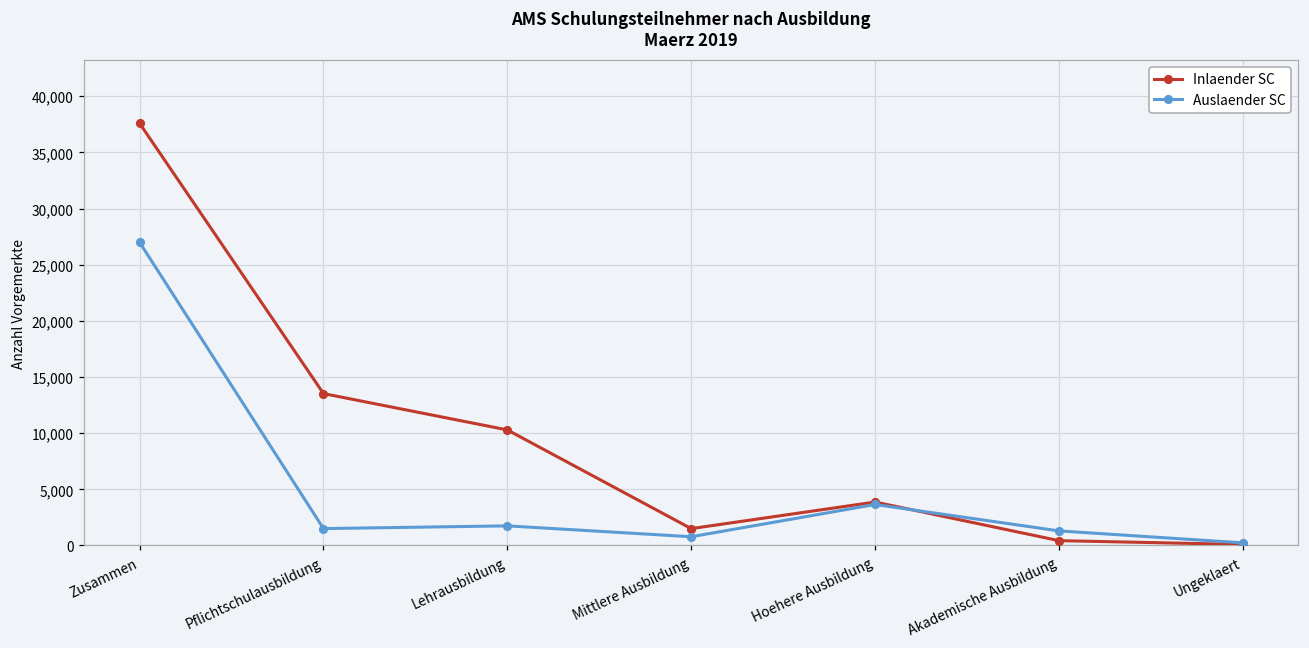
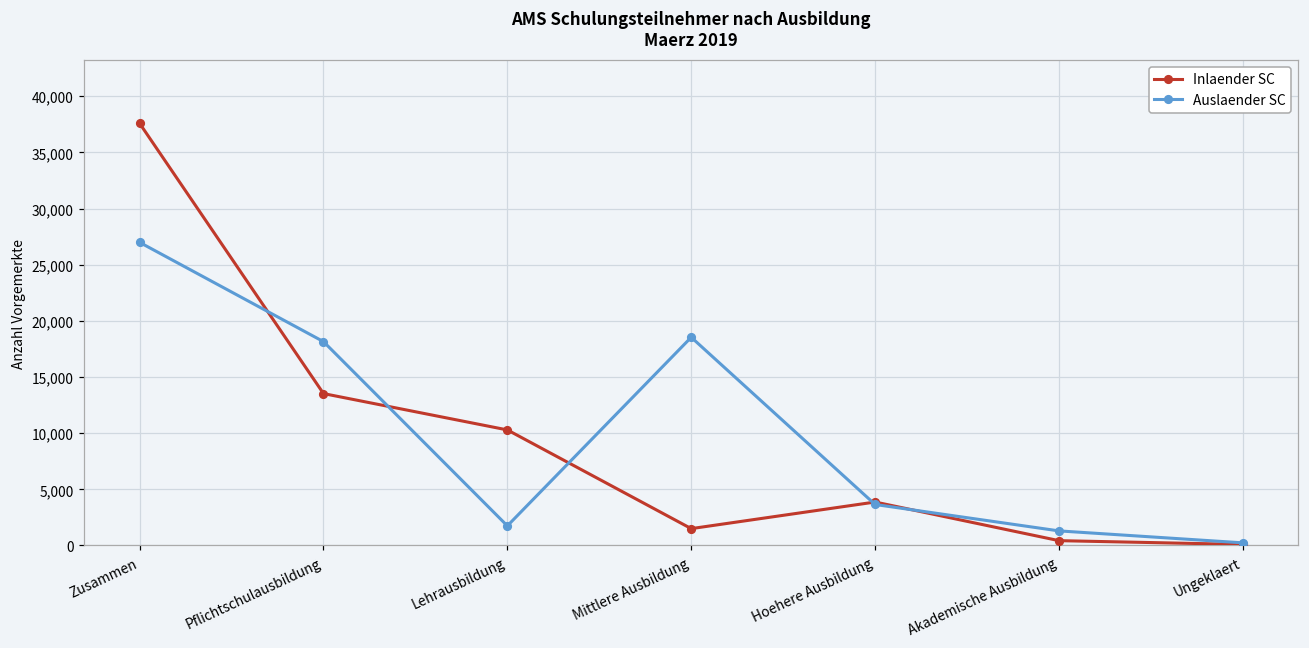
  {
    "Inlaender SC": {
      "Zusammen": "37,600",
      "Pflichtschulausbildung": "13,500",
      "Lehrausbildung": "10,300",
      "Mittlere Ausbildung": "1,500",
      "Akademische Ausbildung": "400"
    },
    "Auslaender SC": {
      "Zusammen": "27,000",
-     "Pflichtschulausbildung": "1,500",
+     "Pflichtschulausbildung": "18,100",
      "Lehrausbildung": "1,700",
-     "Mittlere Ausbildung": "800",
+     "Mittlere Ausbildung": "18,500",
      "Akademische Ausbildung": "1,300"
    }
  }
